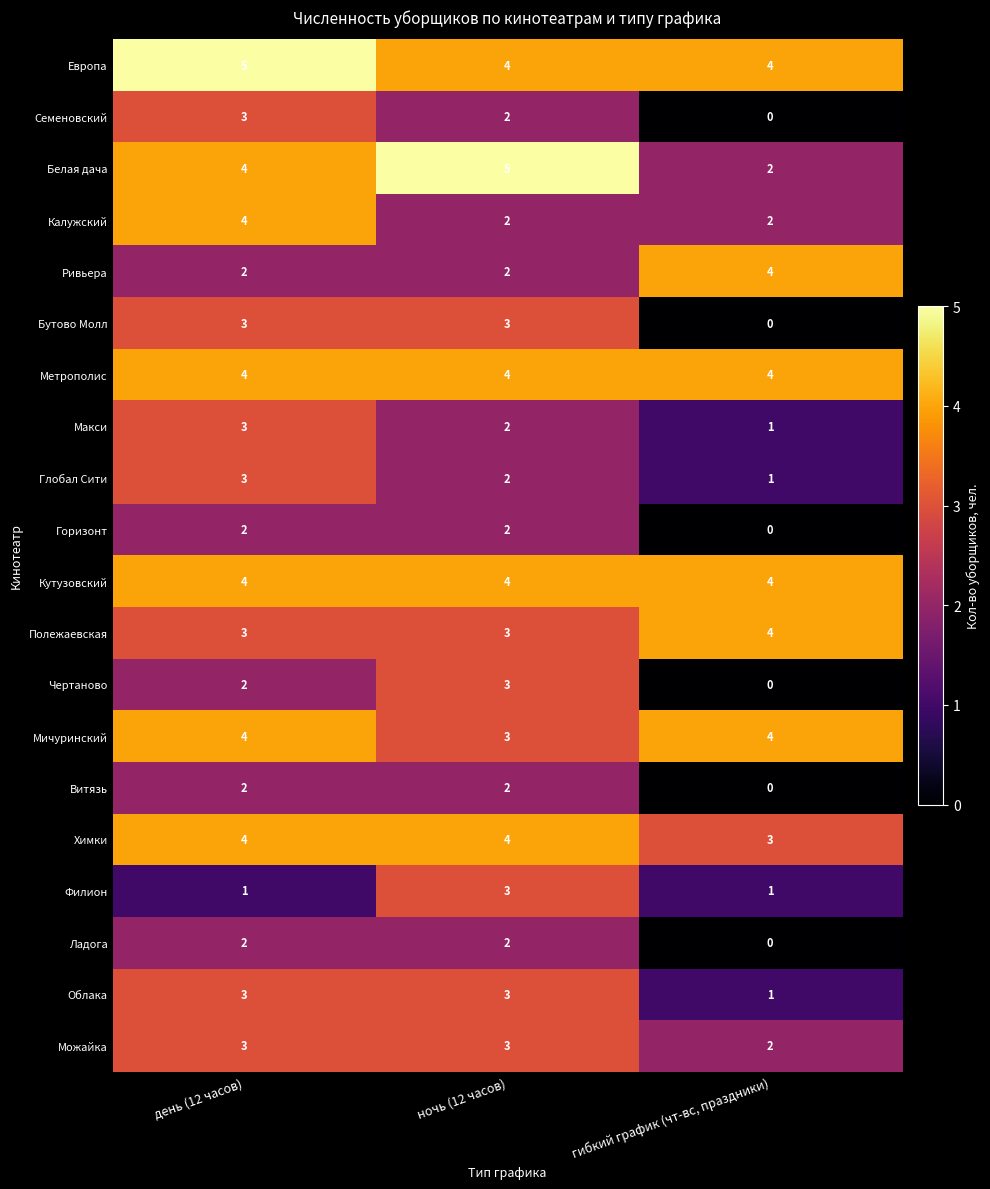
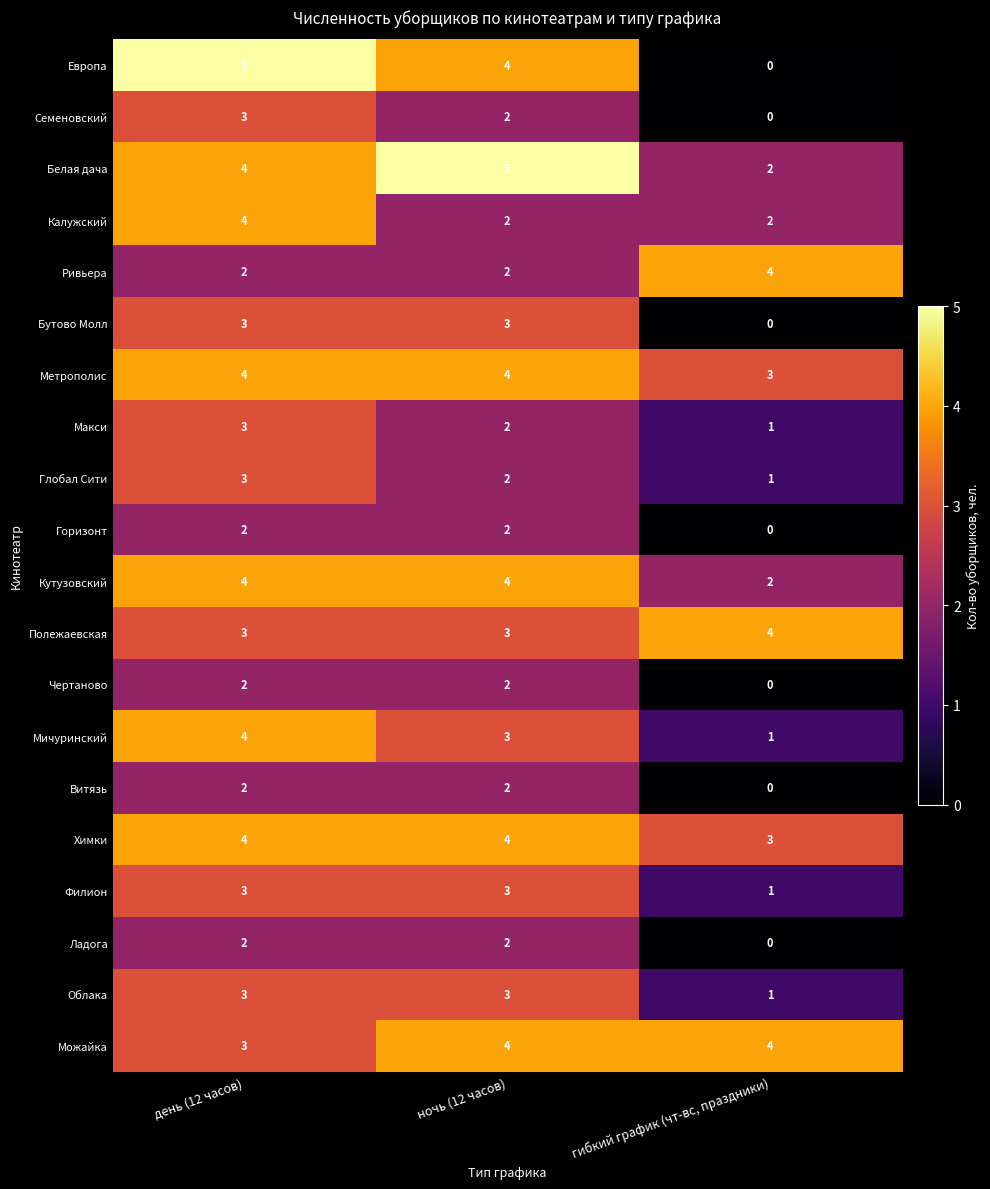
  {
    "Европа": {
      "день (12 часов)": 5,
      "ночь (12 часов)": 4,
-     "гибкий график (чт-вс, праздники)": 4
+     "гибкий график (чт-вс, праздники)": 0
    },
    "Семеновский": {
      "день (12 часов)": 3,
      "ночь (12 часов)": 2,
      "гибкий график (чт-вс, праздники)": 0
    },
    "Белая дача": {
      "день (12 часов)": 4,
      "ночь (12 часов)": 5,
      "гибкий график (чт-вс, праздники)": 2
    },
    "Калужский": {
      "день (12 часов)": 4,
      "ночь (12 часов)": 2,
      "гибкий график (чт-вс, праздники)": 2
    },
    "Ривьера": {
      "день (12 часов)": 2,
      "ночь (12 часов)": 2,
      "гибкий график (чт-вс, праздники)": 4
    },
    "Бутово Молл": {
      "день (12 часов)": 3,
      "ночь (12 часов)": 3,
      "гибкий график (чт-вс, праздники)": 0
    },
    "Метрополис": {
      "день (12 часов)": 4,
      "ночь (12 часов)": 4,
-     "гибкий график (чт-вс, праздники)": 4
+     "гибкий график (чт-вс, праздники)": 3
    },
    "Макси": {
      "день (12 часов)": 3,
      "ночь (12 часов)": 2,
      "гибкий график (чт-вс, праздники)": 1
    },
    "Глобал Сити": {
      "день (12 часов)": 3,
      "ночь (12 часов)": 2,
      "гибкий график (чт-вс, праздники)": 1
    },
    "Горизонт": {
      "день (12 часов)": 2,
      "ночь (12 часов)": 2,
      "гибкий график (чт-вс, праздники)": 0
    },
    "Кутузовский": {
      "день (12 часов)": 4,
      "ночь (12 часов)": 4,
-     "гибкий график (чт-вс, праздники)": 4
+     "гибкий график (чт-вс, праздники)": 2
    },
    "Полежаевская": {
      "день (12 часов)": 3,
      "ночь (12 часов)": 3,
      "гибкий график (чт-вс, праздники)": 4
    },
    "Чертаново": {
      "день (12 часов)": 2,
-     "ночь (12 часов)": 3,
+     "ночь (12 часов)": 2,
      "гибкий график (чт-вс, праздники)": 0
    },
    "Мичуринский": {
      "день (12 часов)": 4,
      "ночь (12 часов)": 3,
-     "гибкий график (чт-вс, праздники)": 4
+     "гибкий график (чт-вс, праздники)": 1
    },
    "Витязь": {
      "день (12 часов)": 2,
      "ночь (12 часов)": 2,
      "гибкий график (чт-вс, праздники)": 0
    },
    "Химки": {
      "день (12 часов)": 4,
      "ночь (12 часов)": 4,
      "гибкий график (чт-вс, праздники)": 3
    },
    "Филион": {
-     "день (12 часов)": 1,
+     "день (12 часов)": 3,
      "ночь (12 часов)": 3,
      "гибкий график (чт-вс, праздники)": 1
    },
    "Ладога": {
      "день (12 часов)": 2,
      "ночь (12 часов)": 2,
      "гибкий график (чт-вс, праздники)": 0
    },
    "Облака": {
      "день (12 часов)": 3,
      "ночь (12 часов)": 3,
      "гибкий график (чт-вс, праздники)": 1
    },
    "Можайка": {
      "день (12 часов)": 3,
-     "ночь (12 часов)": 3,
-     "гибкий график (чт-вс, праздники)": 2
+     "ночь (12 часов)": 4,
+     "гибкий график (чт-вс, праздники)": 4
    }
  }
